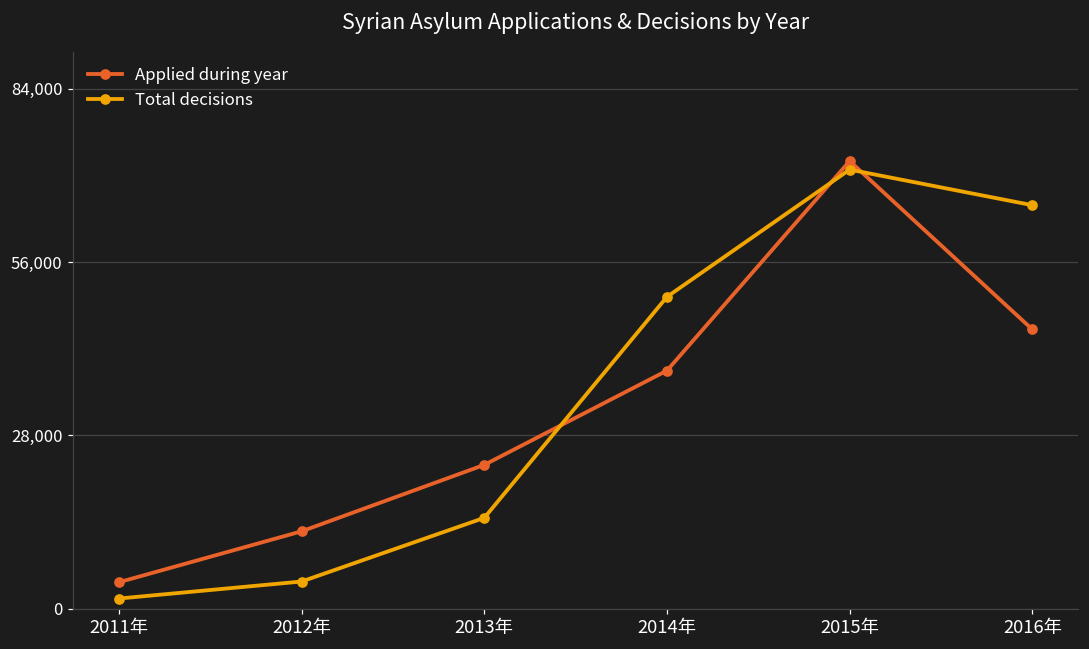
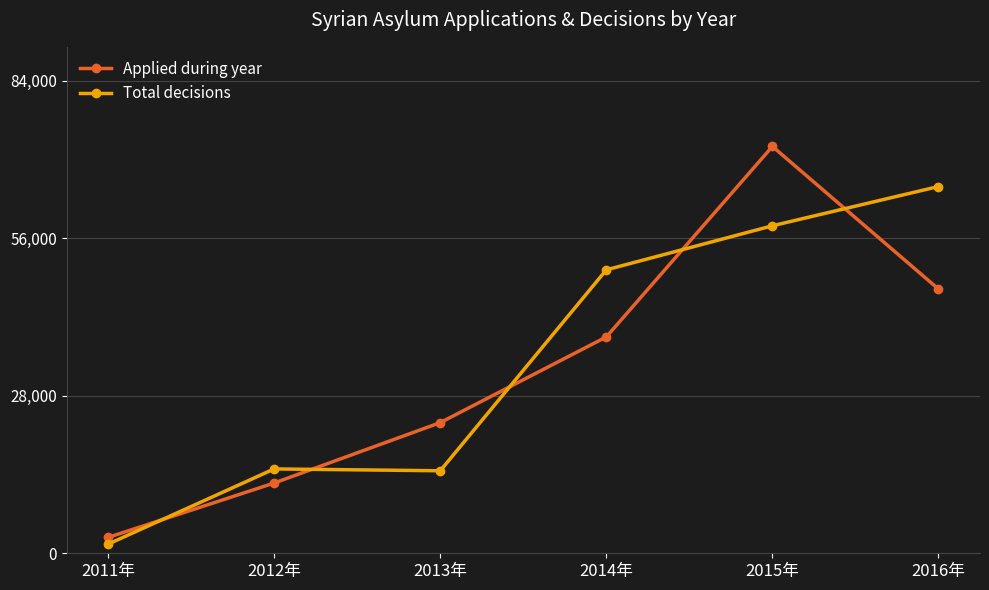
  {
    "Applied during year": {
-     "2011年": "4,000",
+     "2011年": "3,000",
      "2012年": "12,000",
      "2013年": "23,000",
      "2014年": "38,000",
      "2015年": "72,000",
-     "2016年": "45,000"
+     "2016年": "47,000"
    },
    "Total decisions": {
      "2011年": "2,000",
-     "2012年": "4,000",
+     "2012年": "15,000",
      "2013年": "15,000",
      "2014年": "50,000",
-     "2015年": "71,000",
+     "2015年": "58,000",
      "2016年": "65,000"
    }
  }
